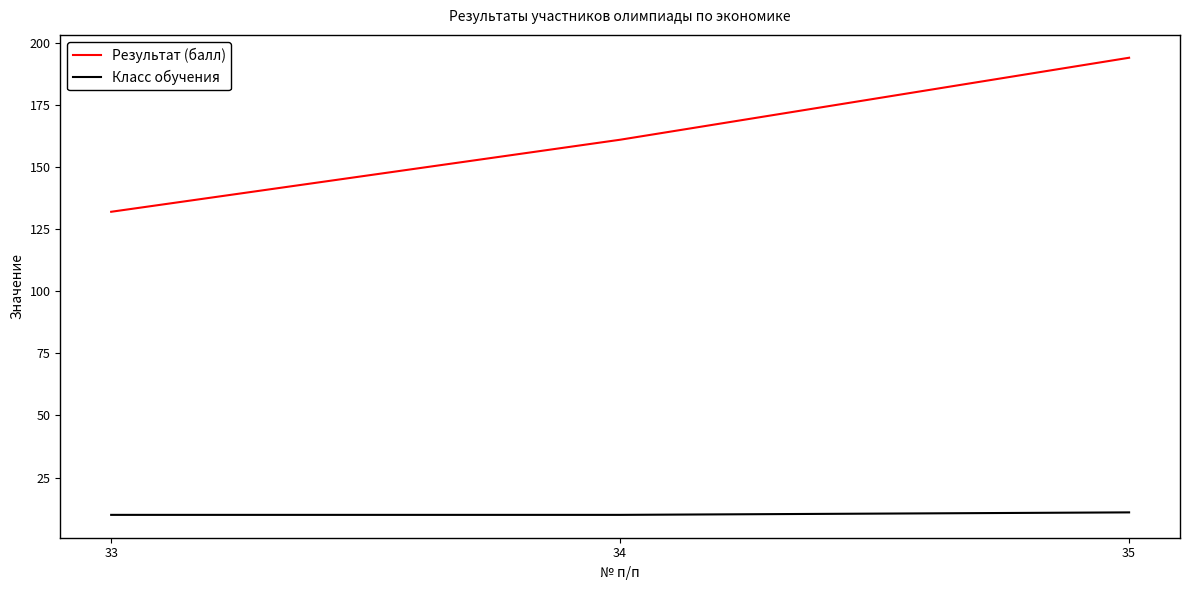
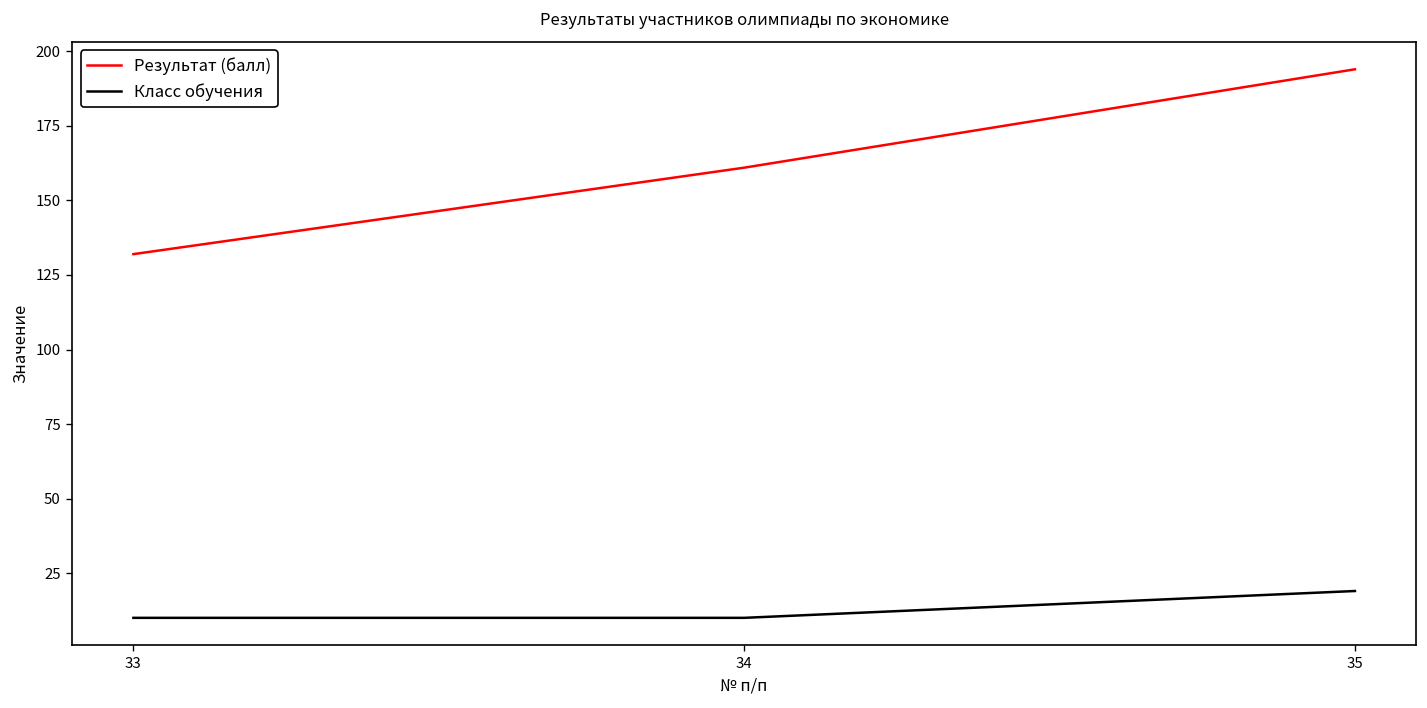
  {
    "Результат (балл)": {
      "33": 132,
      "34": 161,
      "35": 194
    },
    "Класс обучения": {
      "33": 10,
      "34": 10,
-     "35": 11
+     "35": 19
    }
  }
